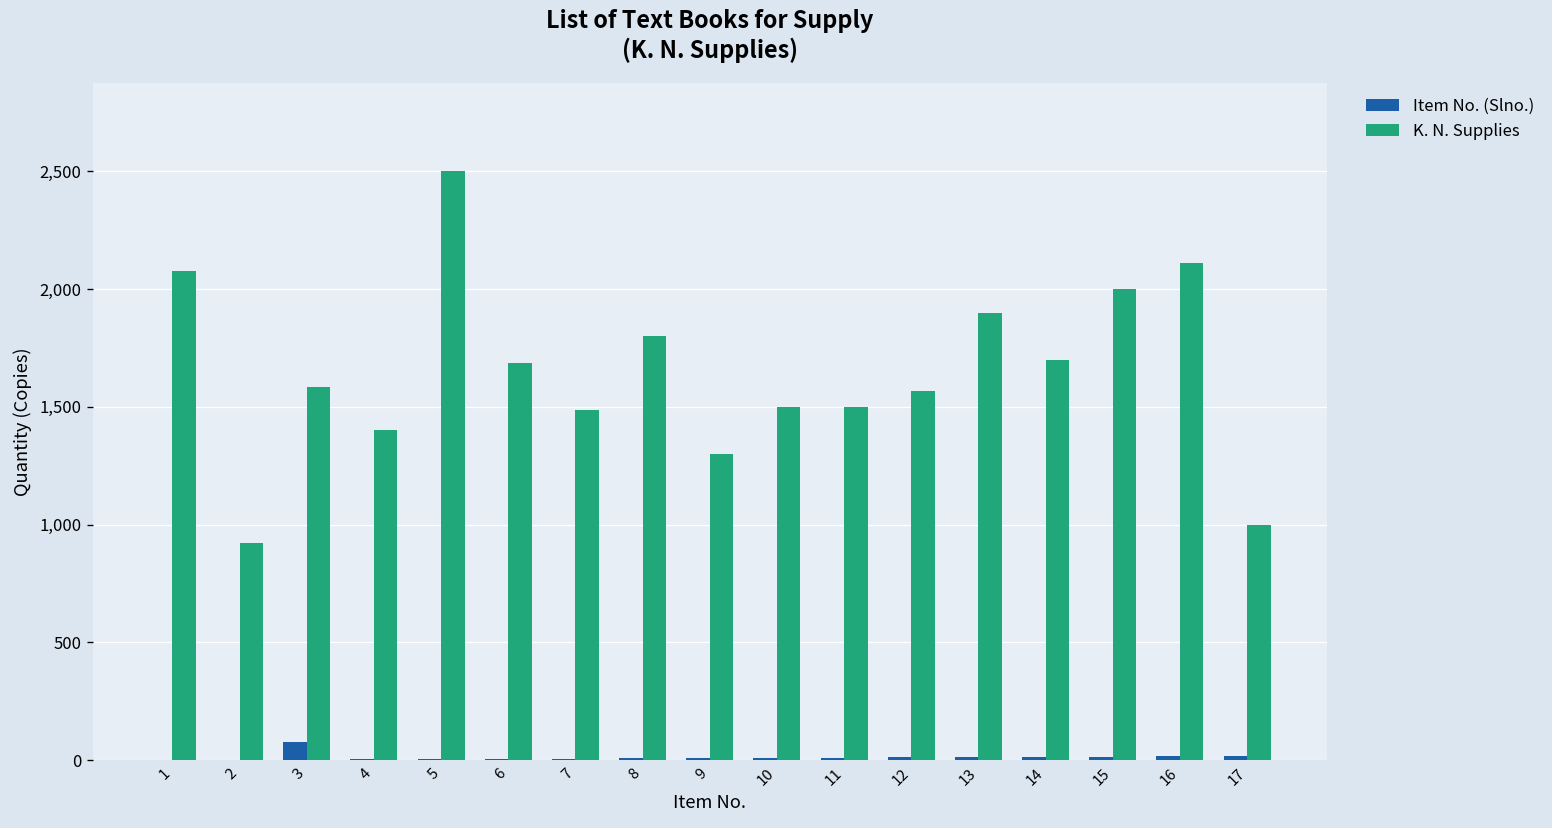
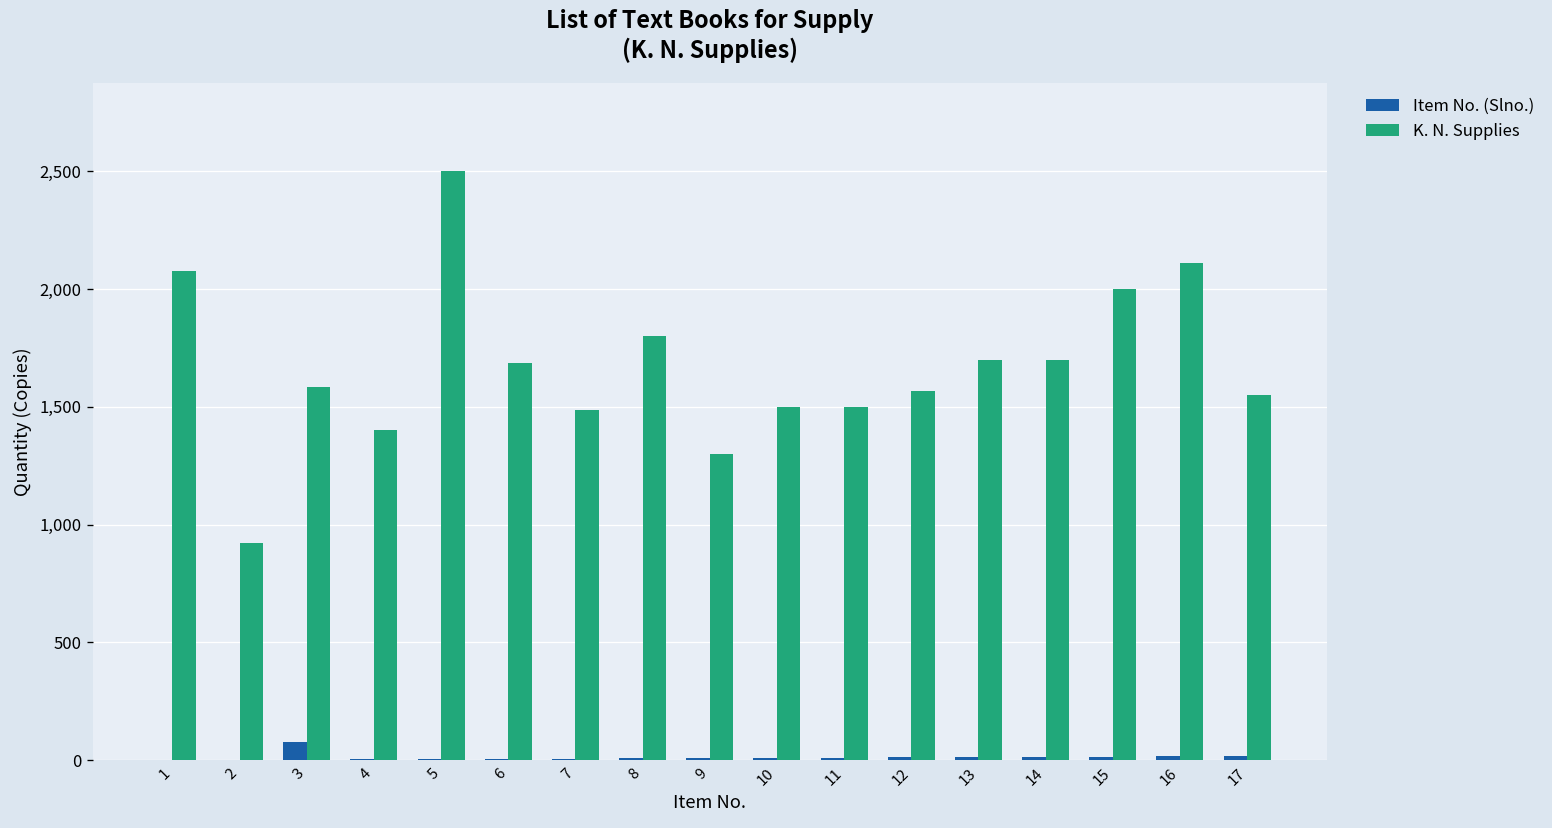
  {
    "Item No. (Slno.)": {
      "3": "80",
      "13": "10",
      "14": "10",
      "15": "20",
      "16": "20",
      "17": "20"
    },
    "K. N. Supplies": {
      "1": "2,080",
      "2": "920",
      "3": "1,590",
      "4": "1,400",
      "5": "2,500",
      "6": "1,690",
      "7": "1,490",
      "8": "1,800",
      "9": "1,300",
      "10": "1,500",
      "11": "1,500",
      "12": "1,570",
-     "13": "1,900",
+     "13": "1,700",
      "14": "1,700",
      "15": "2,000",
      "16": "2,110",
-     "17": "1,000"
+     "17": "1,550"
    }
  }
